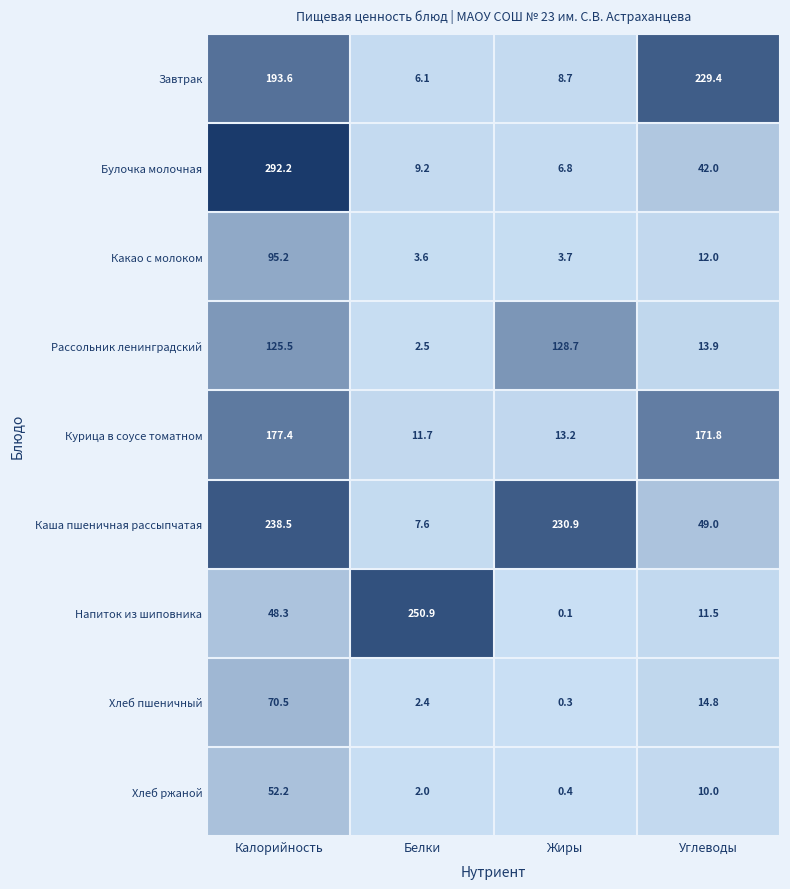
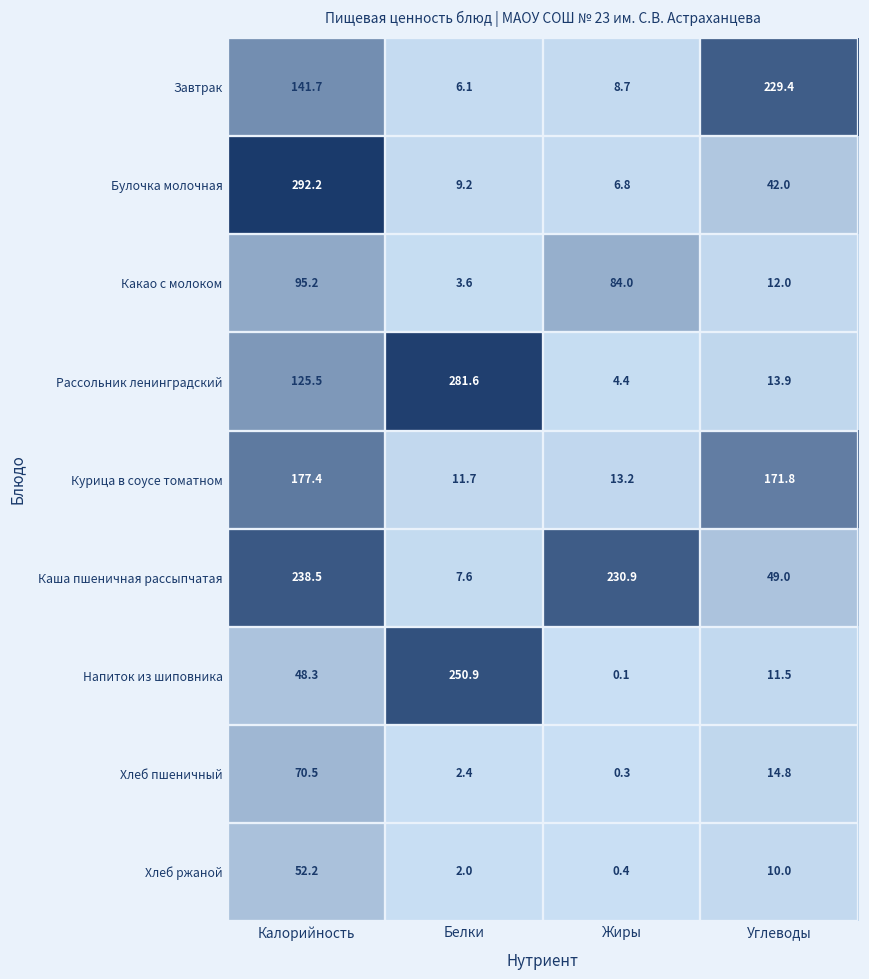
  {
    "Завтрак": {
-     "Калорийность": 193.6,
+     "Калорийность": 141.7,
      "Белки": 6.1,
      "Жиры": 8.7,
      "Углеводы": 229.4
    },
    "Булочка молочная": {
      "Калорийность": 292.2,
      "Белки": 9.2,
      "Жиры": 6.8,
      "Углеводы": 42.0
    },
    "Какао с молоком": {
      "Калорийность": 95.2,
      "Белки": 3.6,
-     "Жиры": 3.7,
+     "Жиры": 84.0,
      "Углеводы": 12.0
    },
    "Рассольник ленинградский": {
      "Калорийность": 125.5,
-     "Белки": 2.5,
-     "Жиры": 128.7,
+     "Белки": 281.6,
+     "Жиры": 4.4,
      "Углеводы": 13.9
    },
    "Курица в соусе томатном": {
      "Калорийность": 177.4,
      "Белки": 11.7,
      "Жиры": 13.2,
      "Углеводы": 171.8
    },
    "Каша пшеничная рассыпчатая": {
      "Калорийность": 238.5,
      "Белки": 7.6,
      "Жиры": 230.9,
      "Углеводы": 49.0
    },
    "Напиток из шиповника": {
      "Калорийность": 48.3,
      "Белки": 250.9,
      "Жиры": 0.1,
      "Углеводы": 11.5
    },
    "Хлеб пшеничный": {
      "Калорийность": 70.5,
      "Белки": 2.4,
      "Жиры": 0.3,
      "Углеводы": 14.8
    },
    "Хлеб ржаной": {
      "Калорийность": 52.2,
      "Белки": 2.0,
      "Жиры": 0.4,
      "Углеводы": 10.0
    }
  }
